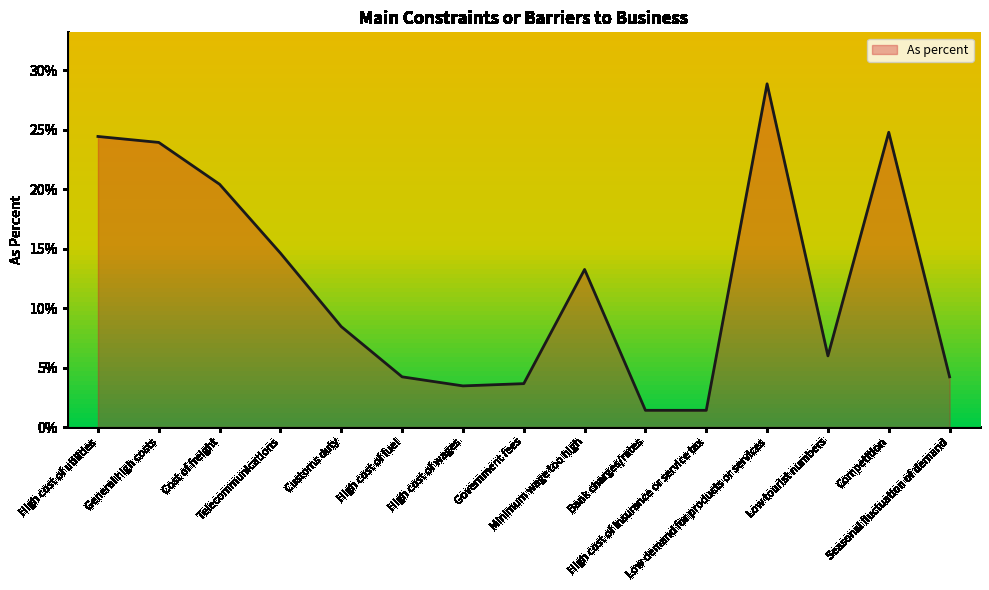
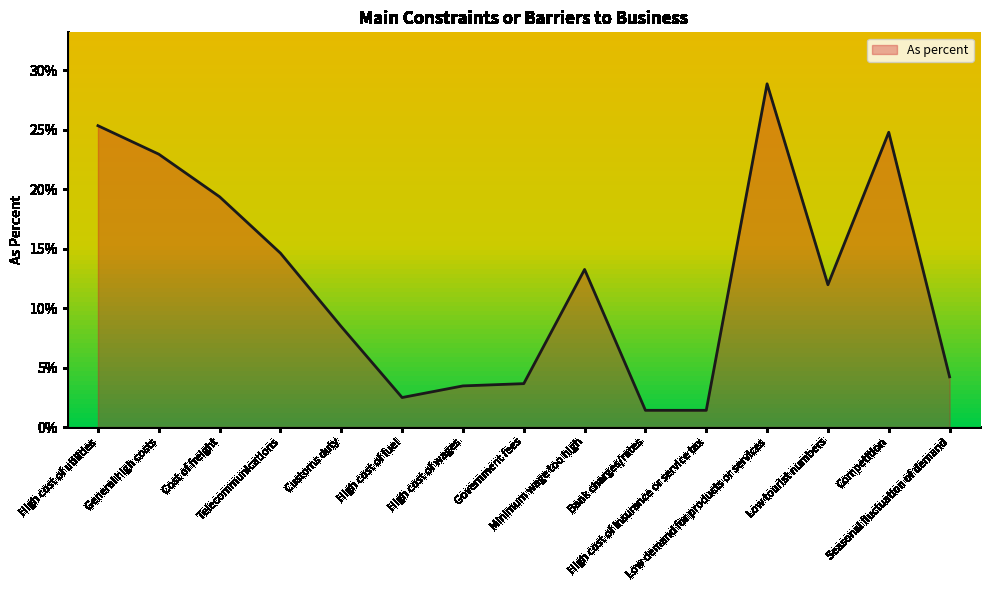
  {
-   "High cost of utilities": "24.4%",
-   "General high costs": "23.9%",
-   "Cost of freight": "20.4%",
+   "High cost of utilities": "25.4%",
+   "General high costs": "23.0%",
+   "Cost of freight": "19.4%",
    "Telecommunications": "14.6%",
    "Customs duty": "8.5%",
-   "High cost of fuel": "4.2%",
+   "High cost of fuel": "2.5%",
    "High cost of wages": "3.5%",
    "Government fees": "3.7%",
    "Minimum wage too high": "13.3%",
    "Bank charges/rates": "1.4%",
    "High cost of insurance or service tax": "1.4%",
    "Low demand for products or services": "28.9%",
-   "Low tourist numbers": "6.0%",
+   "Low tourist numbers": "12.0%",
    "Competition": "24.8%",
    "Seasonal fluctuation of demand": "4.2%"
  }
